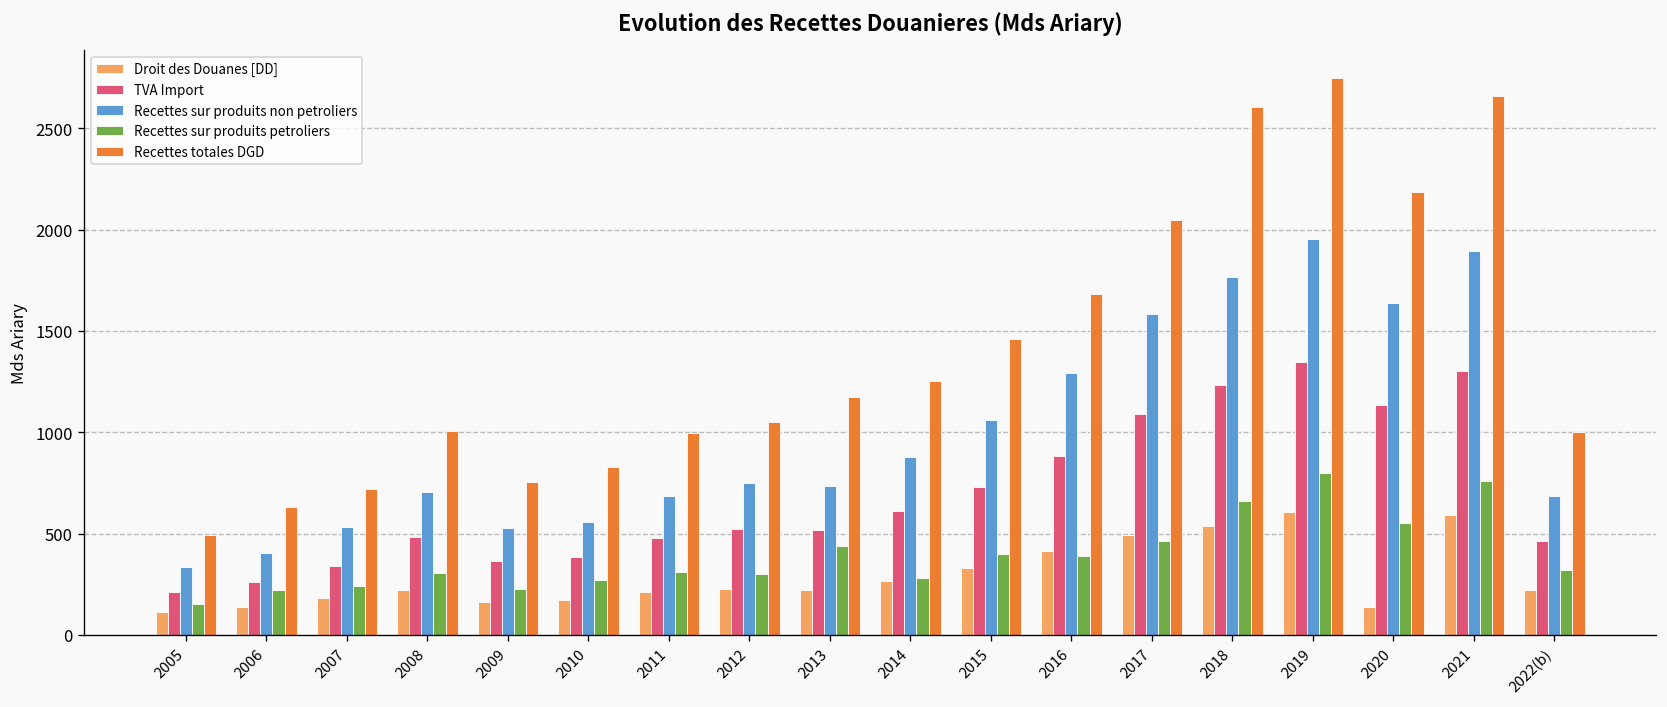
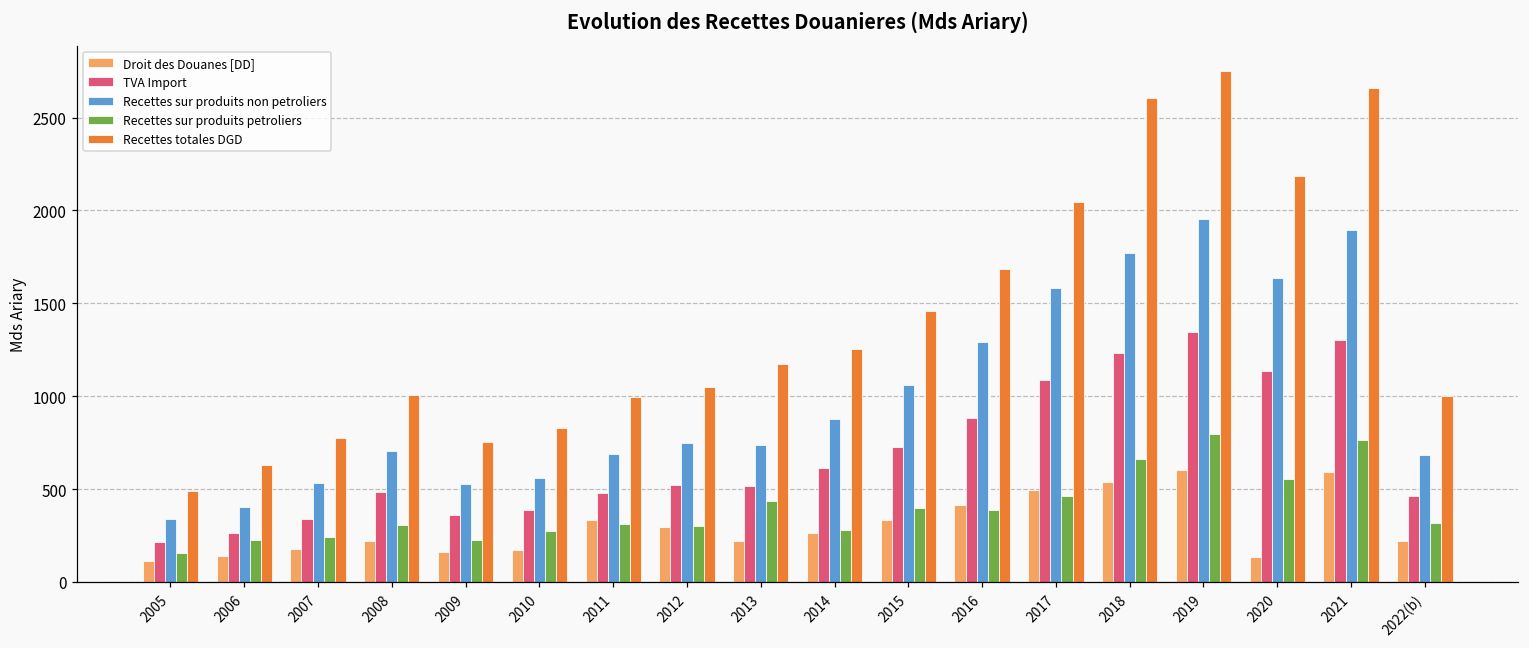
  {
    "Droit des Douanes [DD]": {
      "2005": 110,
      "2006": 140,
      "2007": 180,
      "2008": 220,
      "2009": 160,
      "2010": 170,
-     "2011": 210,
-     "2012": 230,
+     "2011": 330,
+     "2012": 300,
      "2013": 220,
      "2014": 260,
      "2015": 330,
      "2016": 410,
      "2017": 490,
      "2018": 540,
      "2019": 600,
      "2020": 140,
      "2021": 590,
      "2022(b)": 220
    },
    "TVA Import": {
      "2005": 210,
      "2006": 260,
      "2007": 340,
      "2008": 480,
      "2009": 360,
      "2010": 380,
      "2011": 480,
      "2012": 520,
      "2013": 520,
      "2014": 610,
      "2015": 730,
      "2016": 880,
      "2017": 1090,
      "2018": 1230,
      "2019": 1350,
      "2020": 1140,
      "2021": 1300,
      "2022(b)": 460
    },
    "Recettes sur produits non petroliers": {
      "2005": 340,
      "2006": 410,
      "2007": 530,
      "2008": 700,
      "2009": 530,
      "2010": 560,
      "2011": 690,
      "2012": 750,
      "2013": 740,
      "2014": 880,
      "2015": 1060,
      "2016": 1290,
      "2017": 1580,
      "2018": 1770,
      "2019": 1950,
      "2020": 1640,
      "2021": 1900,
      "2022(b)": 680
    },
    "Recettes sur produits petroliers": {
      "2005": 150,
      "2006": 220,
      "2007": 240,
      "2008": 300,
      "2009": 230,
      "2010": 270,
      "2011": 310,
      "2012": 300,
      "2013": 440,
      "2014": 280,
      "2015": 400,
      "2016": 390,
      "2017": 460,
      "2018": 660,
      "2019": 800,
      "2020": 550,
      "2021": 760,
      "2022(b)": 320
    },
    "Recettes totales DGD": {
      "2005": 490,
      "2006": 630,
-     "2007": 720,
+     "2007": 770,
      "2008": 1010,
      "2009": 750,
      "2010": 830,
      "2011": 1000,
      "2012": 1050,
      "2013": 1170,
      "2014": 1260,
      "2015": 1460,
      "2016": 1680,
      "2017": 2050,
      "2018": 2600,
      "2019": 2750,
      "2020": 2190,
      "2021": 2660,
      "2022(b)": 1000
    }
  }
